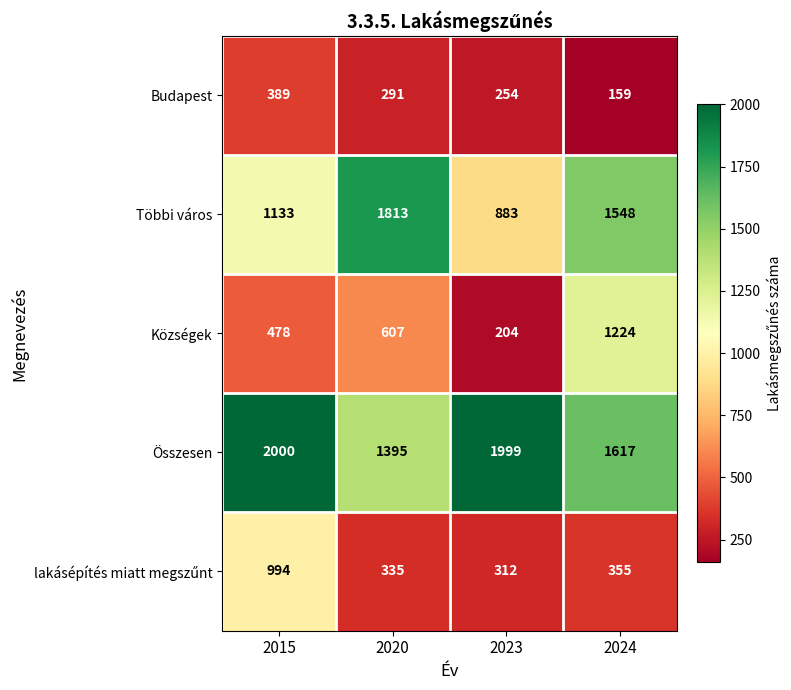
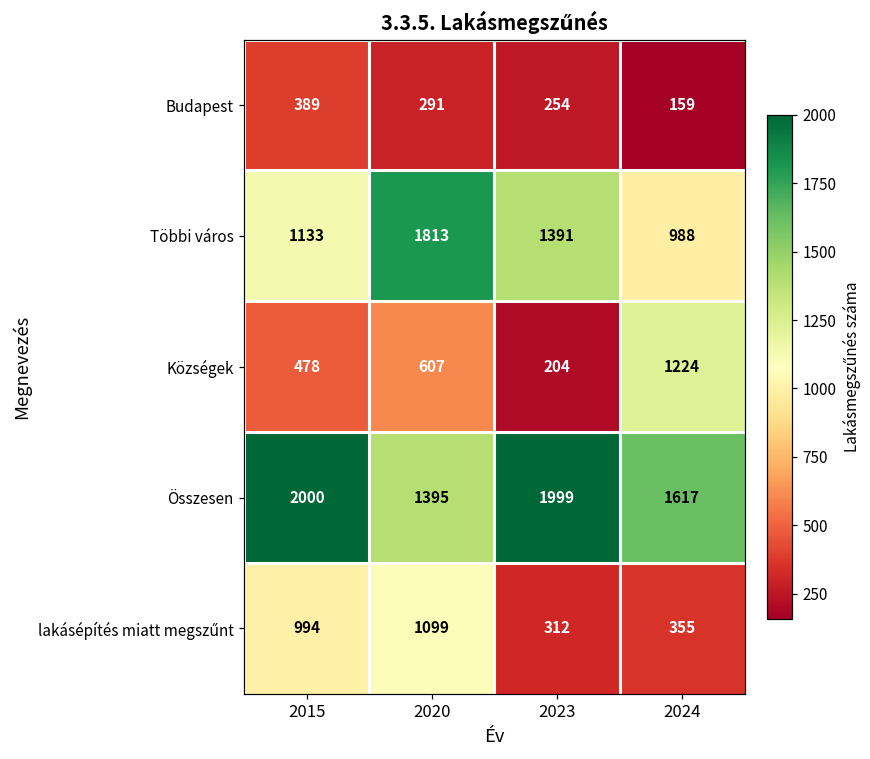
  {
    "Budapest": {
      "2015": 389,
      "2020": 291,
      "2023": 254,
      "2024": 159
    },
    "Többi város": {
      "2015": 1133,
      "2020": 1813,
-     "2023": 883,
-     "2024": 1548
+     "2023": 1391,
+     "2024": 988
    },
    "Községek": {
      "2015": 478,
      "2020": 607,
      "2023": 204,
      "2024": 1224
    },
    "Összesen": {
      "2015": 2000,
      "2020": 1395,
      "2023": 1999,
      "2024": 1617
    },
    "lakásépítés miatt megszűnt": {
      "2015": 994,
-     "2020": 335,
+     "2020": 1099,
      "2023": 312,
      "2024": 355
    }
  }
